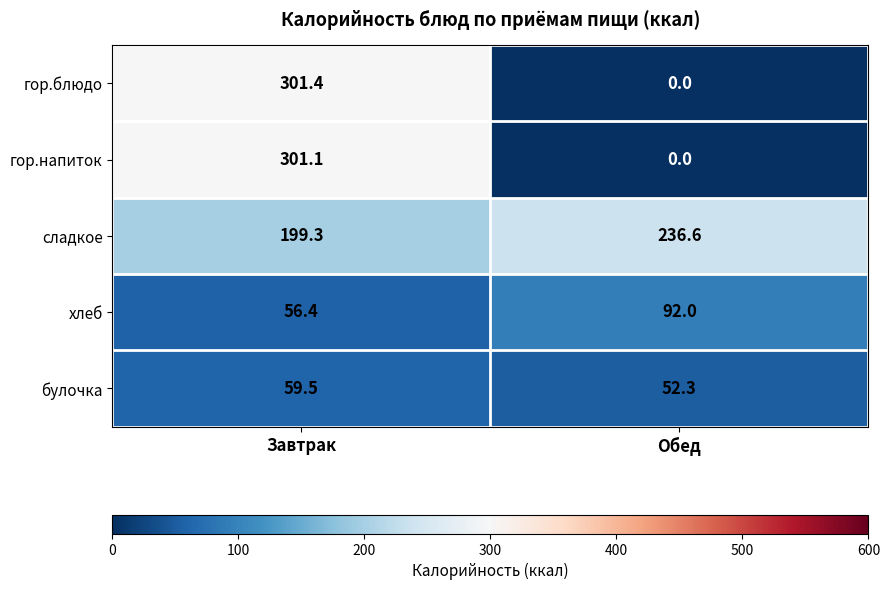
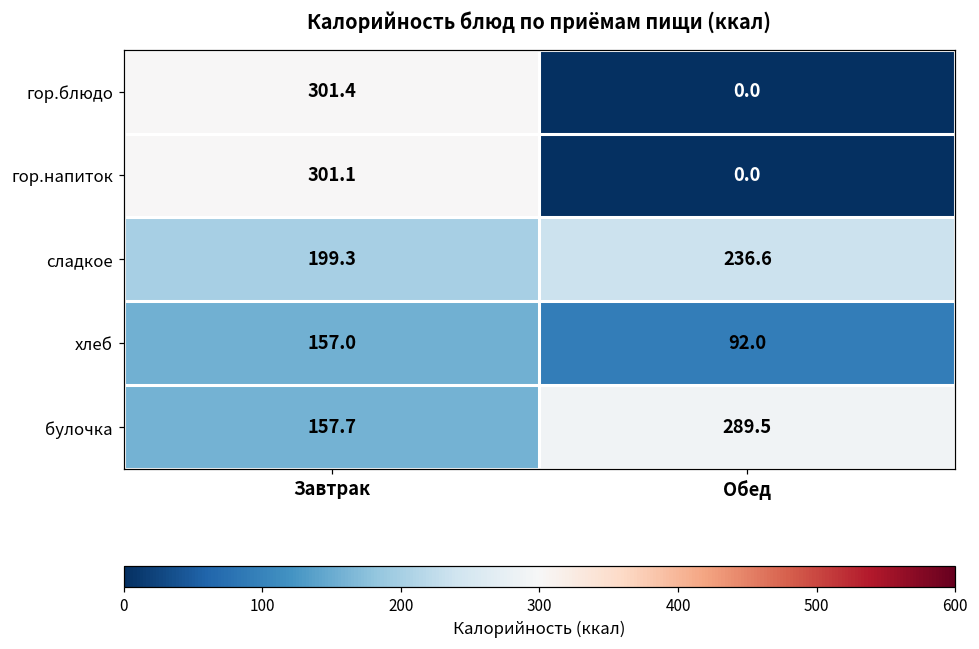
  {
    "гор.блюдо": {
      "Завтрак": 301.4,
      "Обед": 0.0
    },
    "гор.напиток": {
      "Завтрак": 301.1,
      "Обед": 0.0
    },
    "сладкое": {
      "Завтрак": 199.3,
      "Обед": 236.6
    },
    "хлеб": {
-     "Завтрак": 56.4,
+     "Завтрак": 157.0,
      "Обед": 92.0
    },
    "булочка": {
-     "Завтрак": 59.5,
-     "Обед": 52.3
+     "Завтрак": 157.7,
+     "Обед": 289.5
    }
  }
